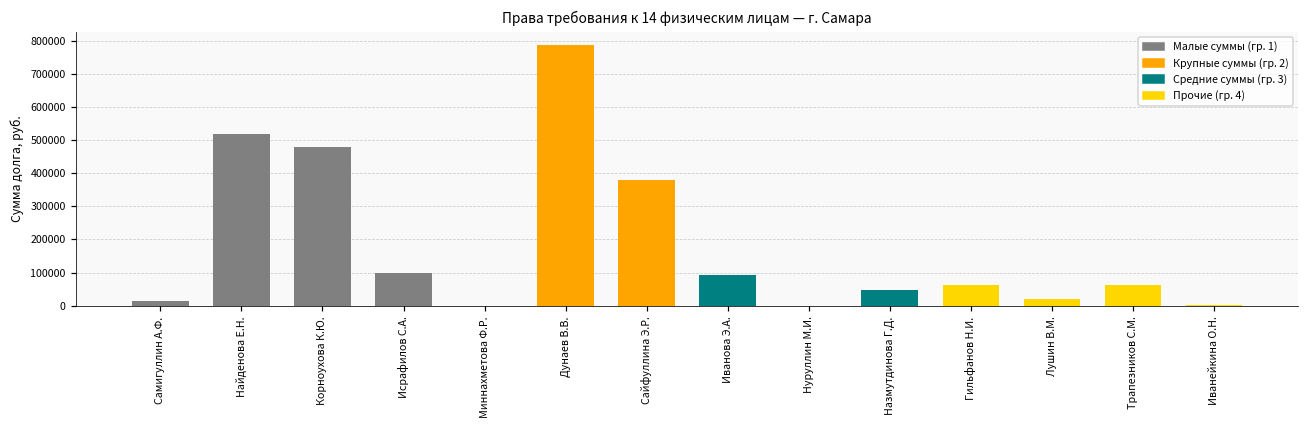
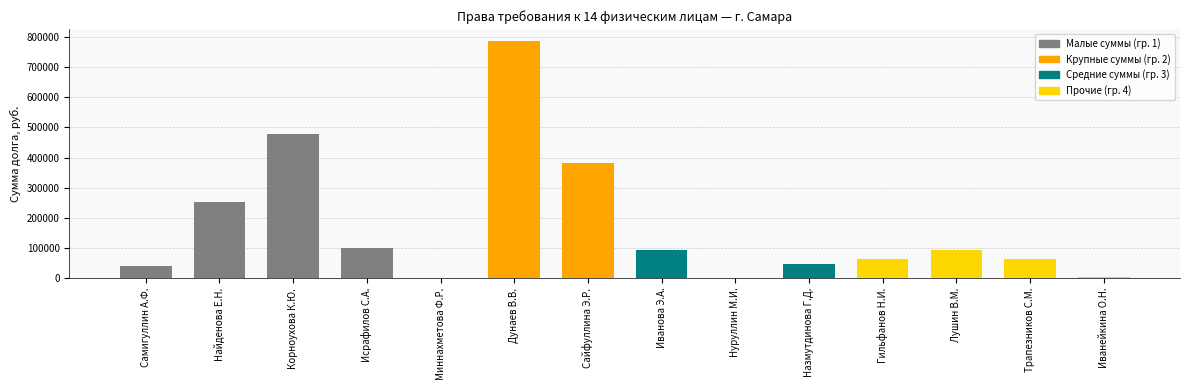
  {
-   "Самигуллин А.Ф.": 10000,
-   "Найденова Е.Н.": 520000,
+   "Самигуллин А.Ф.": 40000,
+   "Найденова Е.Н.": 250000,
    "Корноухова К.Ю.": 480000,
    "Исрафилов С.А.": 100000,
    "Дунаев В.В.": 790000,
    "Сайфуллина Э.Р.": 380000,
    "Иванова Э.А.": 90000,
    "Назмутдинова Г.Д.": 50000,
    "Гильфанов Н.И.": 60000,
-   "Лушин В.М.": 20000,
+   "Лушин В.М.": 90000,
    "Трапезников С.М.": 60000
  }
